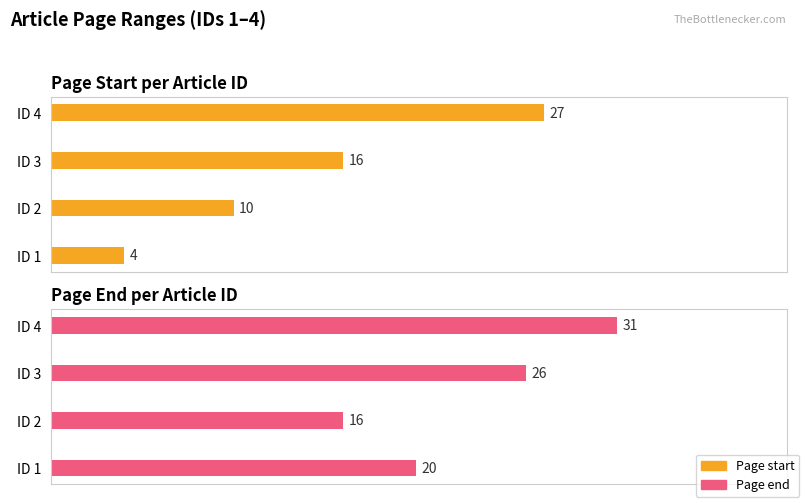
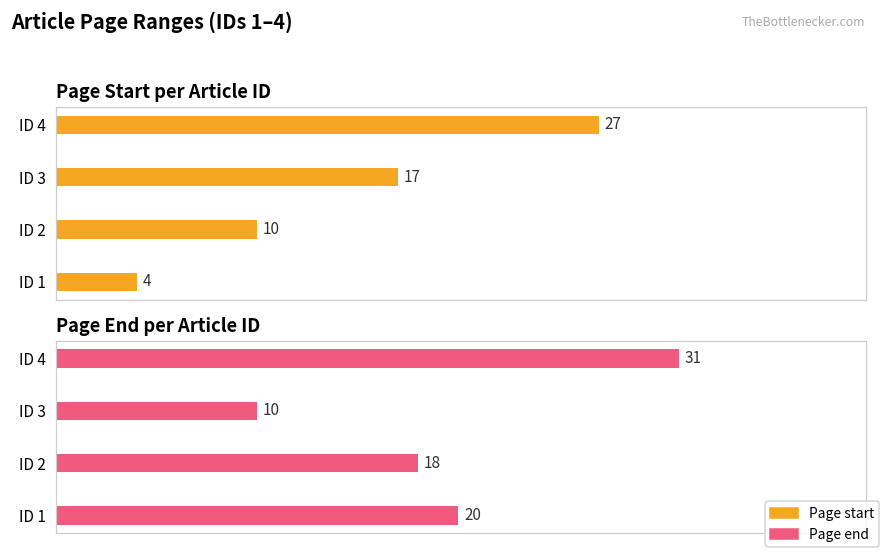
  {
    "Page Start per Article ID": {
      "ID 4": 27,
-     "ID 3": 16,
+     "ID 3": 17,
      "ID 2": 10,
      "ID 1": 4
    },
    "Page End per Article ID": {
      "ID 4": 31,
-     "ID 3": 26,
-     "ID 2": 16,
+     "ID 3": 10,
+     "ID 2": 18,
      "ID 1": 20
    }
  }
